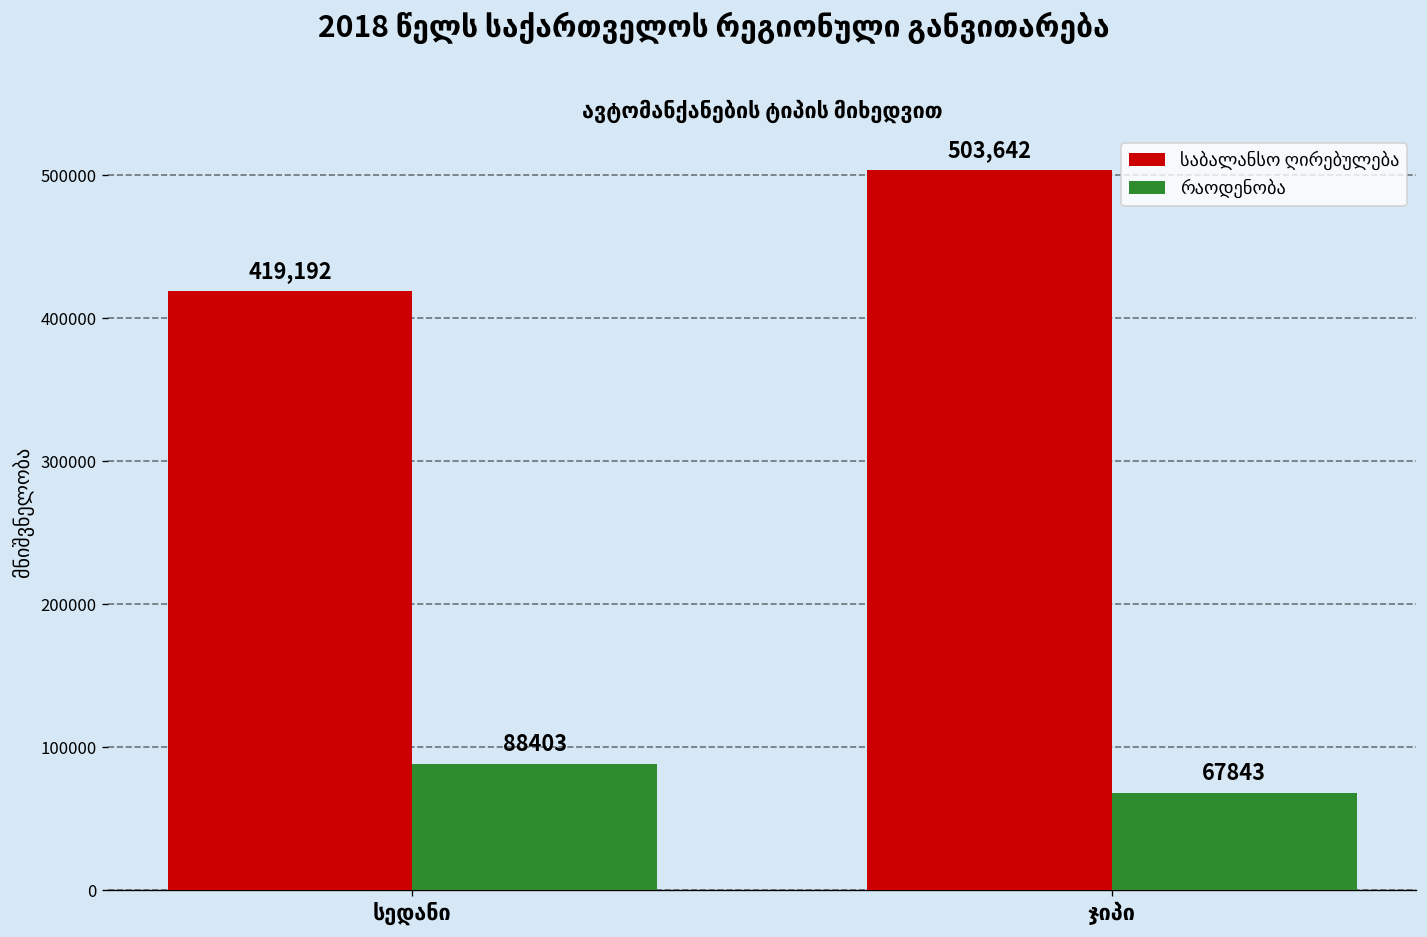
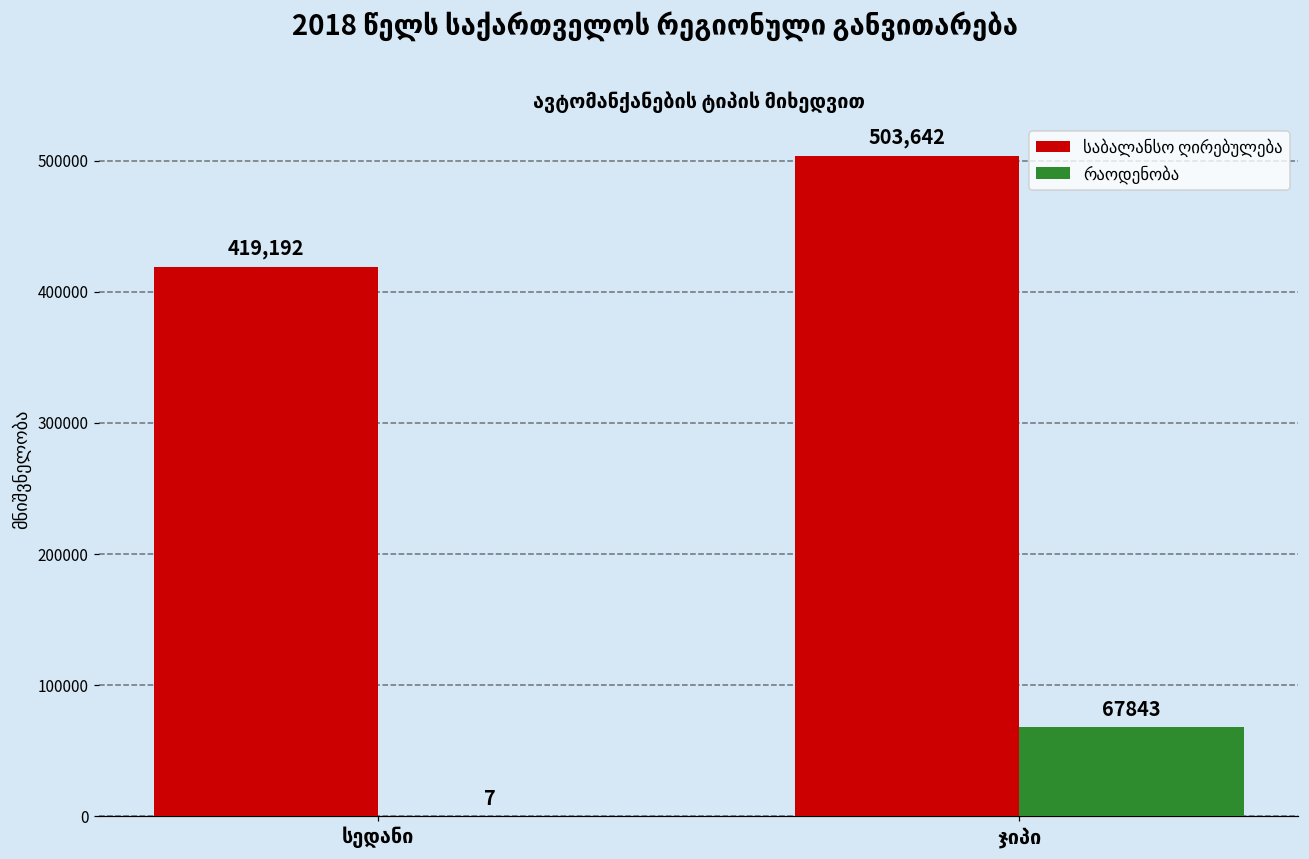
  {
    "საბალანსო ღირებულება": {
      "სედანი": "419,192",
      "ჯიპი": "503,642"
    },
    "რაოდენობა": {
-     "სედანი": "88403",
+     "სედანი": "7",
      "ჯიპი": "67843"
    }
  }
